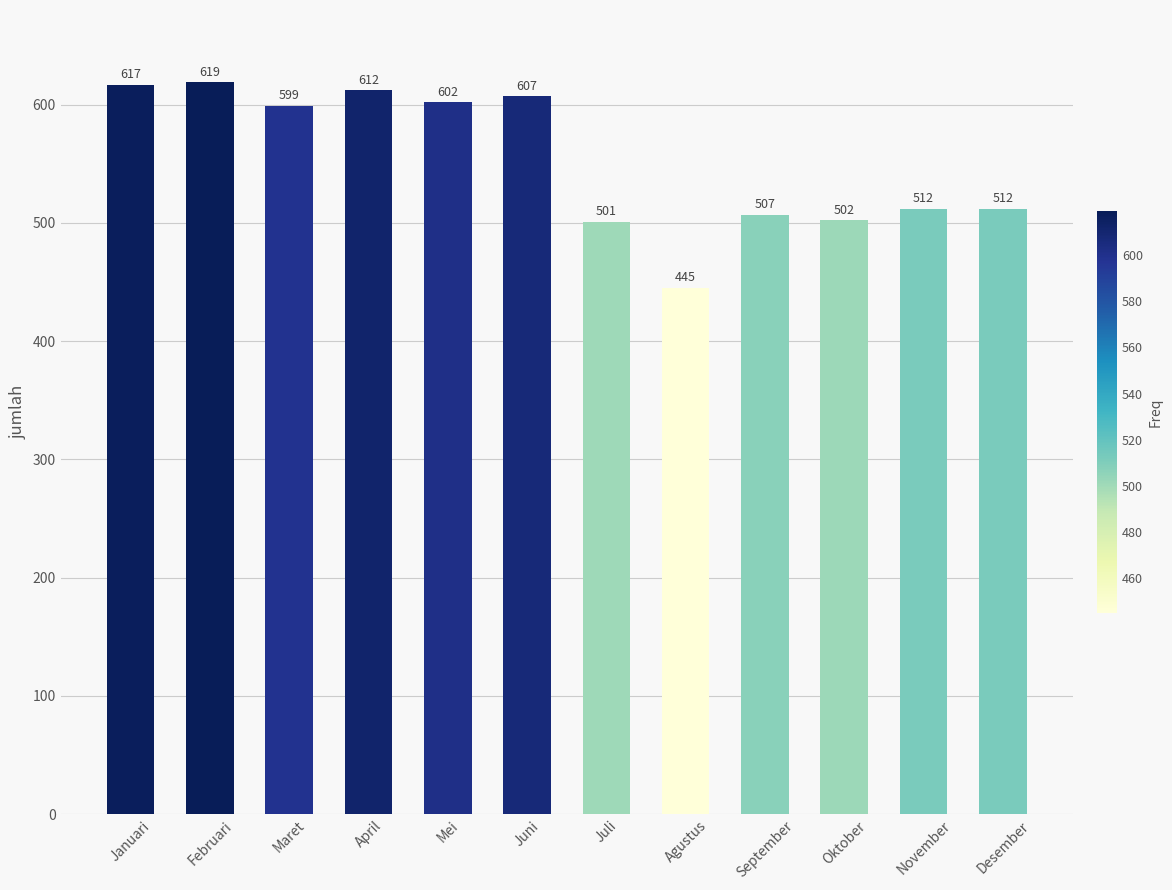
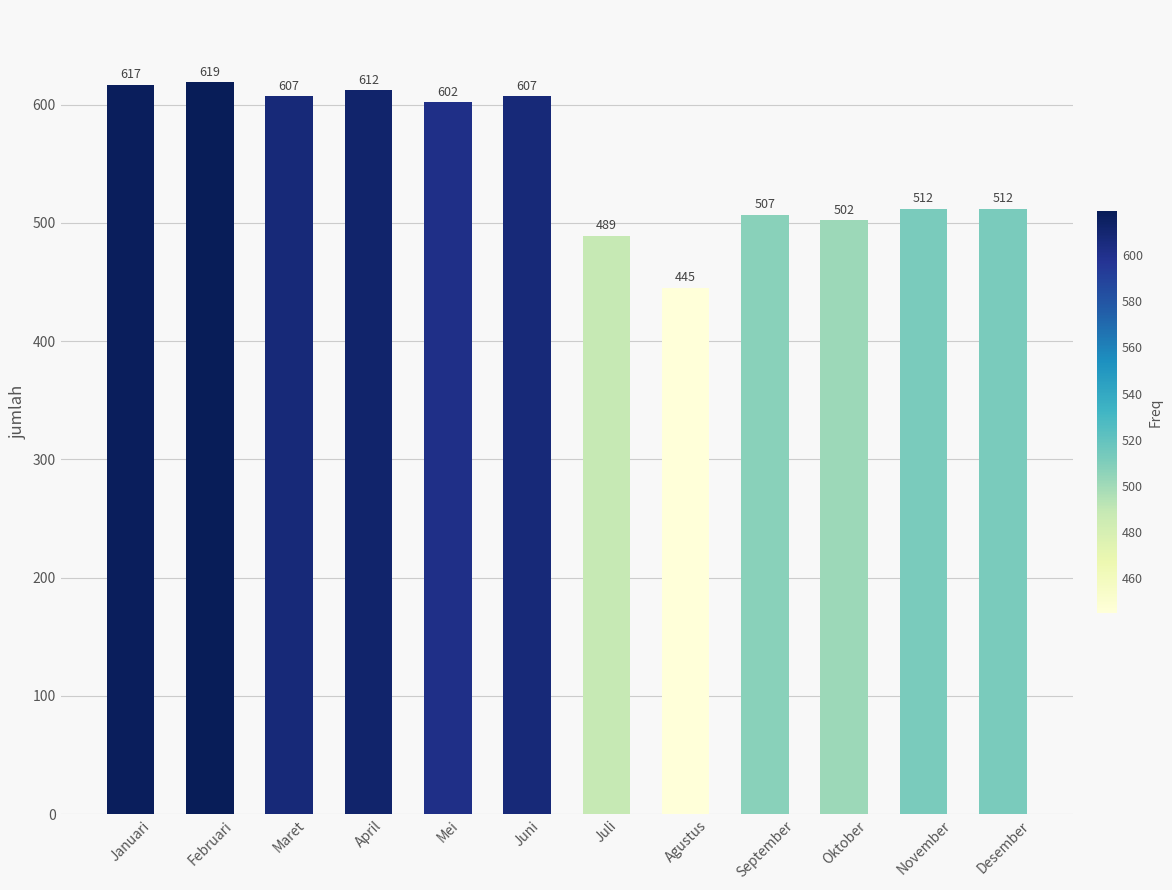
  {
    "Januari": 617,
    "Februari": 619,
-   "Maret": 599,
+   "Maret": 607,
    "April": 612,
    "Mei": 602,
    "Juni": 607,
-   "Juli": 501,
+   "Juli": 489,
    "Agustus": 445,
    "September": 507,
    "Oktober": 502,
    "November": 512,
    "Desember": 512
  }
